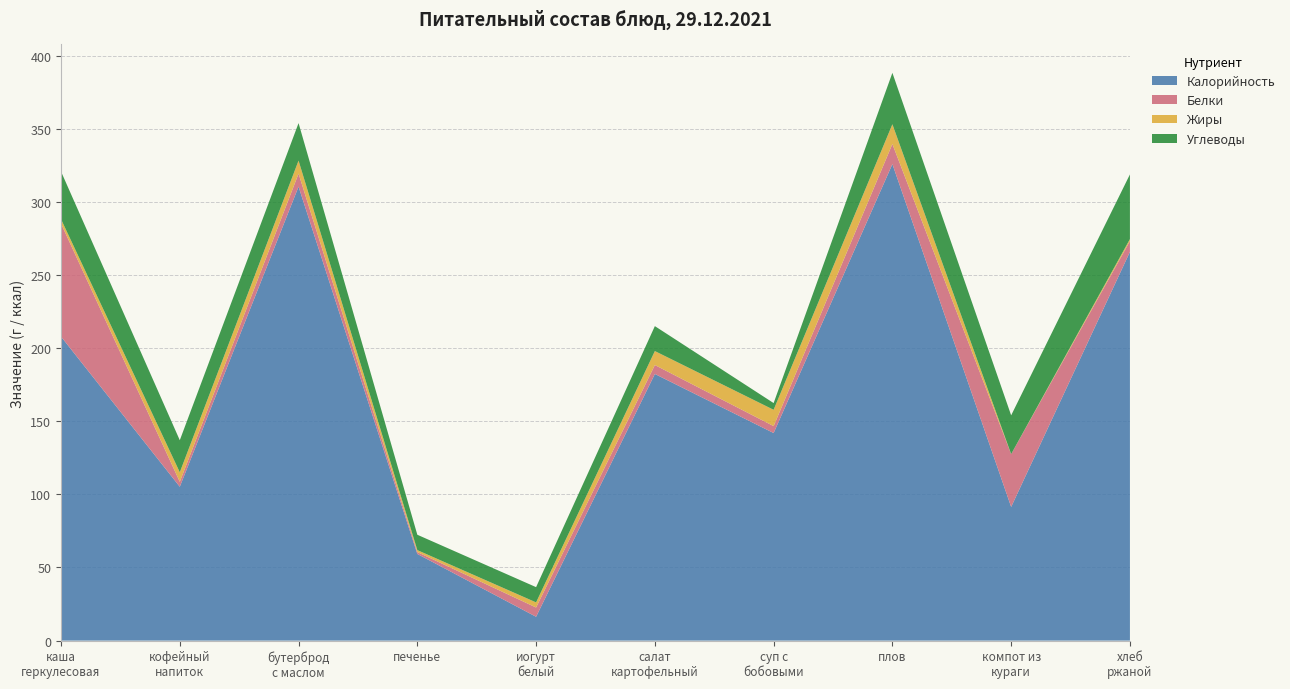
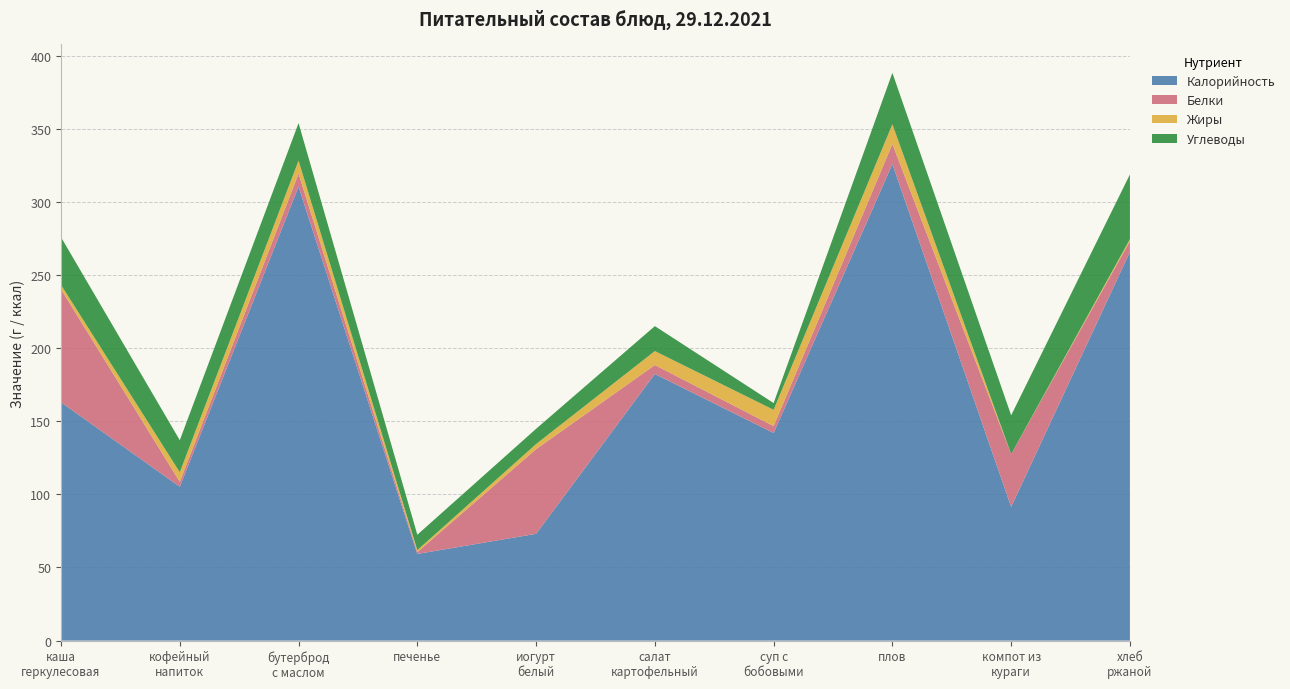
  {
    "Калорийность": {
-     "каша геркулесовая": 208,
+     "каша геркулесовая": 163,
      "кофейный напиток": 105,
      "бутерброд с маслом": 310,
-     "иогурт белый": 16,
+     "иогурт белый": 73,
      "салат картофельный": 182,
      "суп с бобовыми": 142,
      "плов": 326,
      "компот из кураги": 91,
      "хлеб ржаной": 266
    },
    "Белки": {
      "каша геркулесовая": 77,
      "кофейный напиток": 3,
      "бутерброд с маслом": 9,
-     "иогурт белый": 6,
+     "иогурт белый": 58,
      "салат картофельный": 6,
      "суп с бобовыми": 5,
      "плов": 14
    },
    "Жиры": {
      "каша геркулесовая": 3,
      "кофейный напиток": 7,
      "бутерброд с маслом": 9,
      "иогурт белый": 4,
      "салат картофельный": 10,
      "суп с бобовыми": 11,
      "плов": 14
    },
    "Углеводы": {
      "каша геркулесовая": 33,
      "кофейный напиток": 22,
      "бутерброд с маслом": 26,
      "печенье": 11,
      "иогурт белый": 10,
      "салат картофельный": 17,
      "суп с бобовыми": 5,
      "плов": 35,
      "компот из кураги": 27,
      "хлеб ржаной": 44
    }
  }
